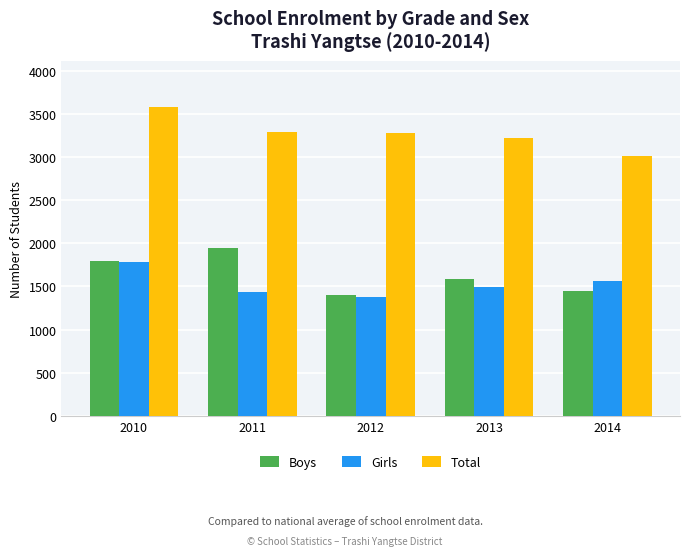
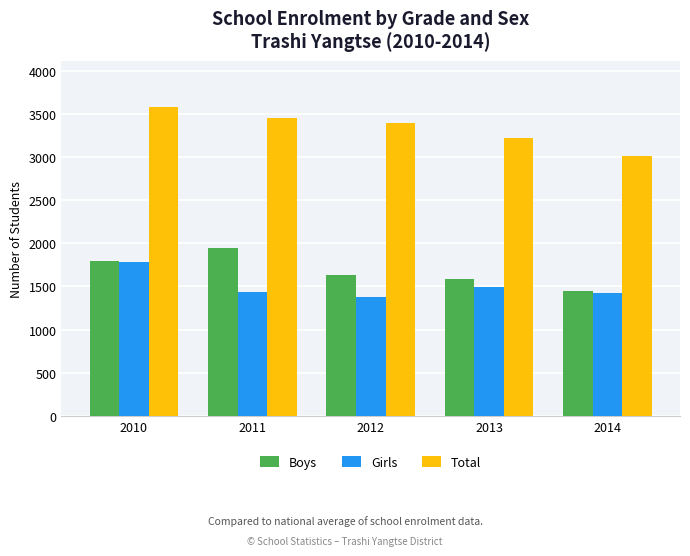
  {
    "Boys": {
      "2010": 1800,
      "2011": 2000,
-     "2012": 1400,
+     "2012": 1600,
      "2013": 1600,
      "2014": 1400
    },
    "Girls": {
      "2010": 1800,
      "2011": 1400,
      "2012": 1400,
      "2013": 1500,
-     "2014": 1600
+     "2014": 1400
    },
    "Total": {
      "2010": 3600,
-     "2011": 3300,
-     "2012": 3300,
+     "2011": 3500,
+     "2012": 3400,
      "2013": 3200,
      "2014": 3000
    }
  }
